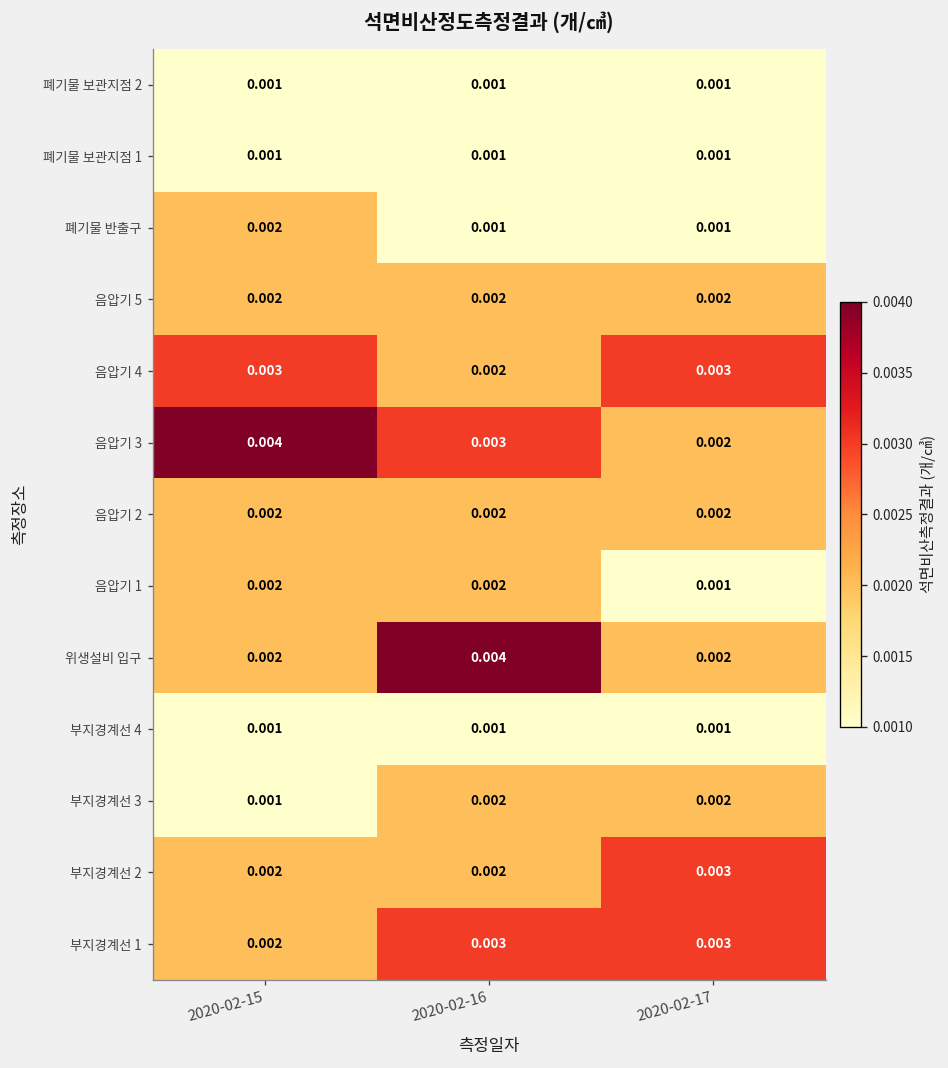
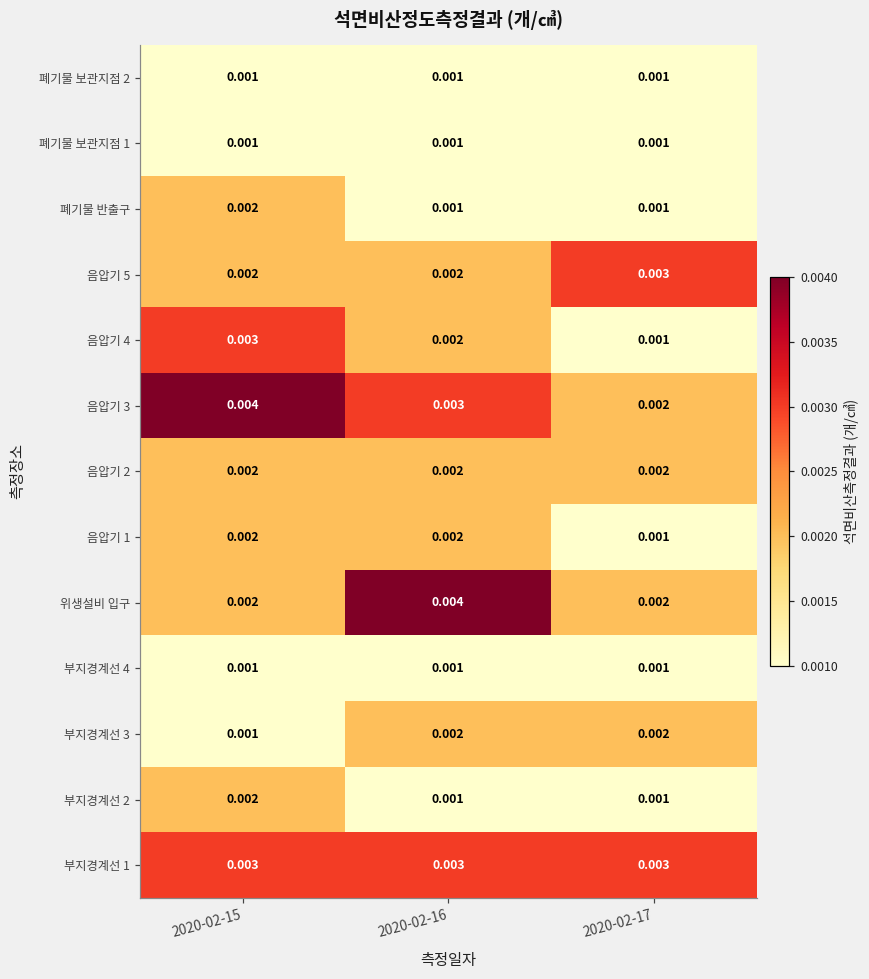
  {
    "폐기물 보관지점 2": {
      "2020-02-15": 0.001,
      "2020-02-16": 0.001,
      "2020-02-17": 0.001
    },
    "폐기물 보관지점 1": {
      "2020-02-15": 0.001,
      "2020-02-16": 0.001,
      "2020-02-17": 0.001
    },
    "폐기물 반출구": {
      "2020-02-15": 0.002,
      "2020-02-16": 0.001,
      "2020-02-17": 0.001
    },
    "음압기 5": {
      "2020-02-15": 0.002,
      "2020-02-16": 0.002,
-     "2020-02-17": 0.002
+     "2020-02-17": 0.003
    },
    "음압기 4": {
      "2020-02-15": 0.003,
      "2020-02-16": 0.002,
-     "2020-02-17": 0.003
+     "2020-02-17": 0.001
    },
    "음압기 3": {
      "2020-02-15": 0.004,
      "2020-02-16": 0.003,
      "2020-02-17": 0.002
    },
    "음압기 2": {
      "2020-02-15": 0.002,
      "2020-02-16": 0.002,
      "2020-02-17": 0.002
    },
    "음압기 1": {
      "2020-02-15": 0.002,
      "2020-02-16": 0.002,
      "2020-02-17": 0.001
    },
    "위생설비 입구": {
      "2020-02-15": 0.002,
      "2020-02-16": 0.004,
      "2020-02-17": 0.002
    },
    "부지경계선 4": {
      "2020-02-15": 0.001,
      "2020-02-16": 0.001,
      "2020-02-17": 0.001
    },
    "부지경계선 3": {
      "2020-02-15": 0.001,
      "2020-02-16": 0.002,
      "2020-02-17": 0.002
    },
    "부지경계선 2": {
      "2020-02-15": 0.002,
-     "2020-02-16": 0.002,
-     "2020-02-17": 0.003
+     "2020-02-16": 0.001,
+     "2020-02-17": 0.001
    },
    "부지경계선 1": {
-     "2020-02-15": 0.002,
+     "2020-02-15": 0.003,
      "2020-02-16": 0.003,
      "2020-02-17": 0.003
    }
  }
